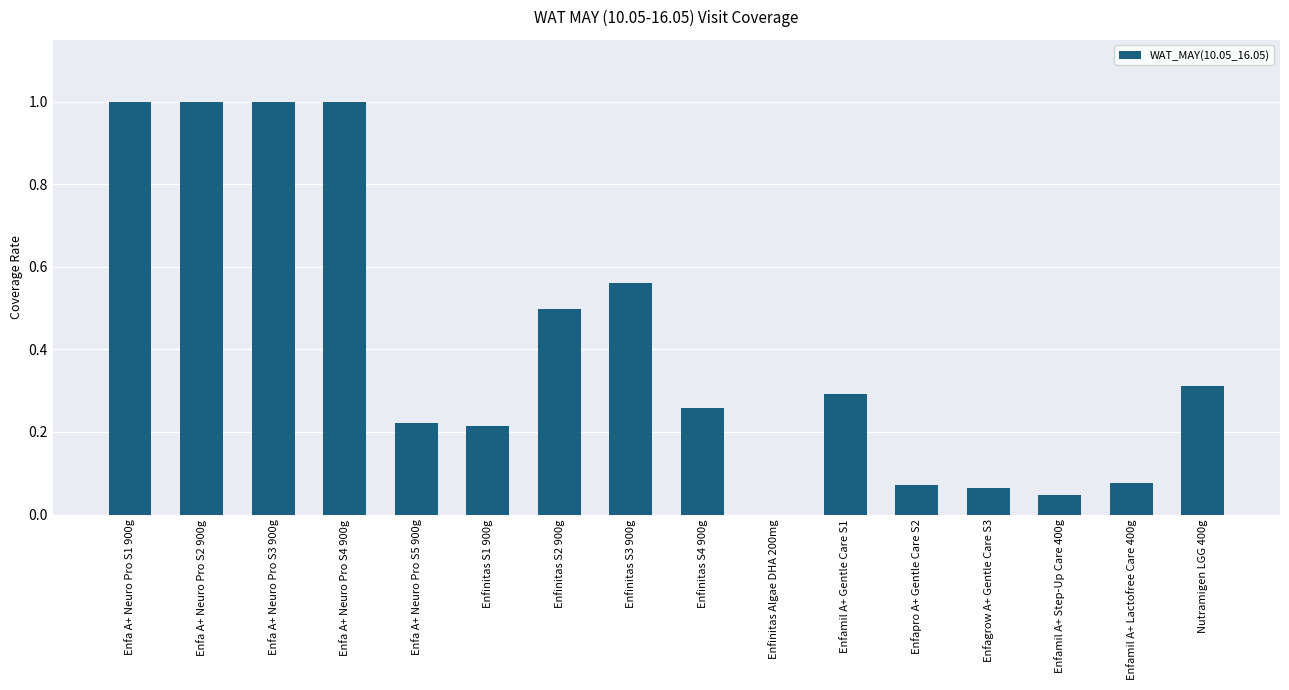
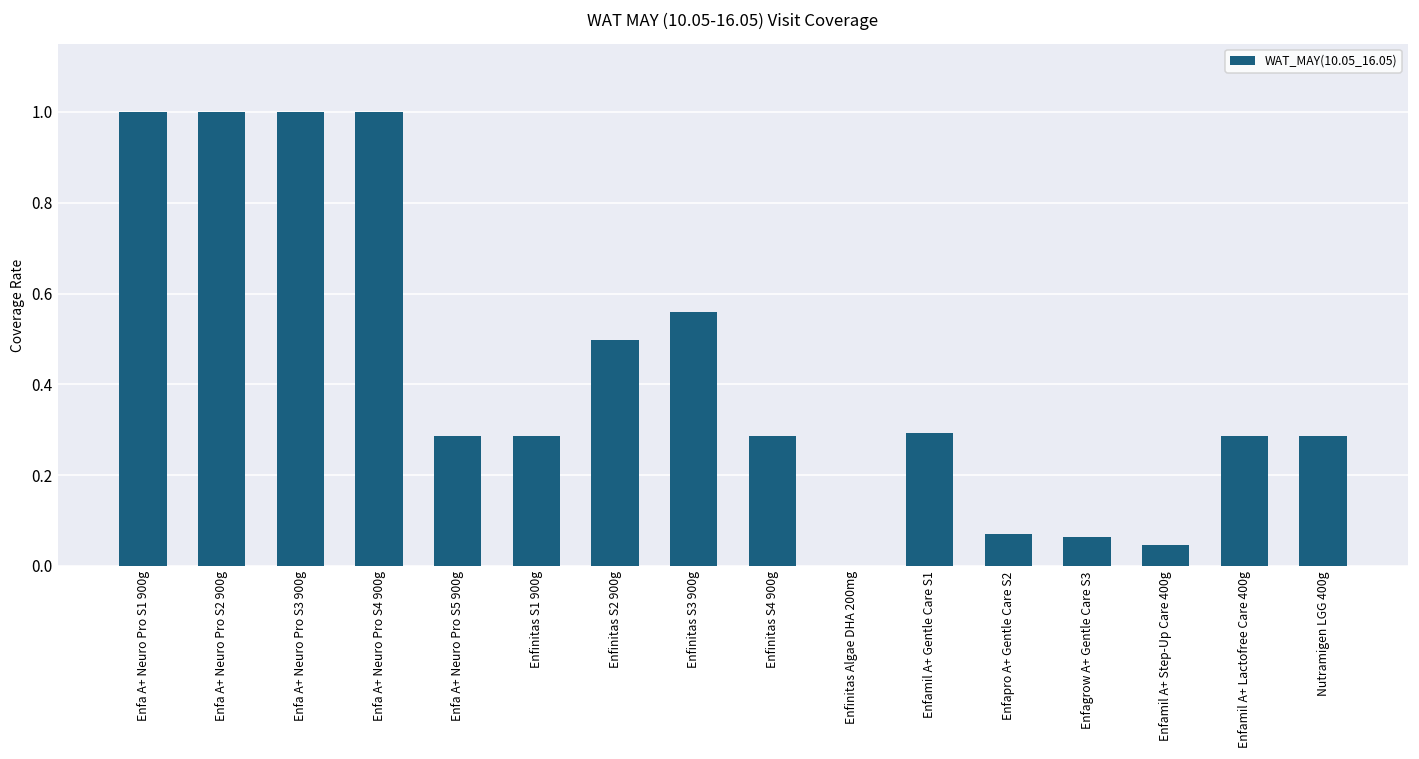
  {
    "Enfa A+ Neuro Pro S1 900g": 1.00,
    "Enfa A+ Neuro Pro S2 900g": 1.00,
    "Enfa A+ Neuro Pro S3 900g": 1.00,
    "Enfa A+ Neuro Pro S4 900g": 1.00,
-   "Enfa A+ Neuro Pro S5 900g": 0.22,
-   "Enfinitas S1 900g": 0.21,
+   "Enfa A+ Neuro Pro S5 900g": 0.29,
+   "Enfinitas S1 900g": 0.29,
    "Enfinitas S2 900g": 0.50,
    "Enfinitas S3 900g": 0.56,
-   "Enfinitas S4 900g": 0.26,
+   "Enfinitas S4 900g": 0.29,
    "Enfinitas Algae DHA 200mg": 0.00,
    "Enfamil A+ Gentle Care S1": 0.29,
    "Enfapro A+ Gentle Care S2": 0.07,
    "Enfagrow A+ Gentle Care S3": 0.06,
    "Enfamil A+ Step-Up Care 400g": 0.05,
-   "Enfamil A+ Lactofree Care 400g": 0.08,
-   "Nutramigen LGG 400g": 0.31
+   "Enfamil A+ Lactofree Care 400g": 0.29,
+   "Nutramigen LGG 400g": 0.29
  }
